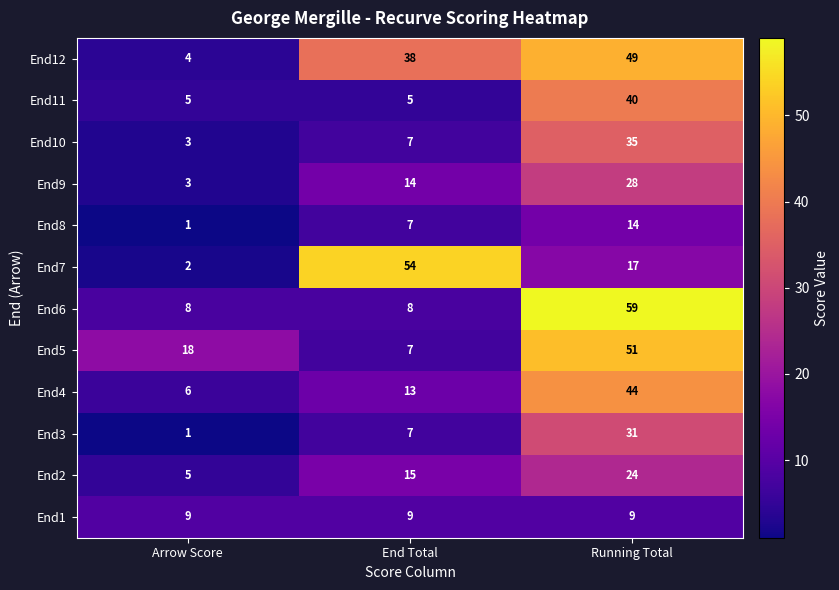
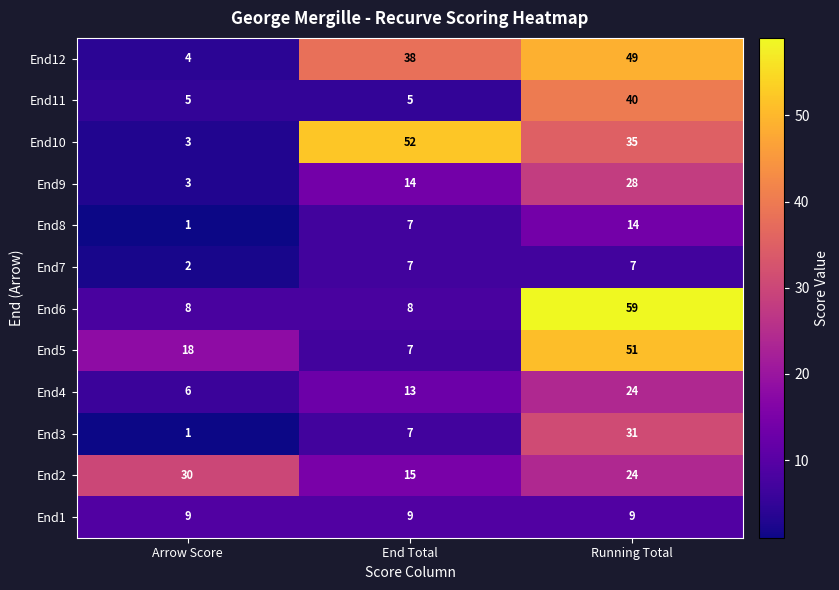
  {
    "End12": {
      "Arrow Score": 4,
      "End Total": 38,
      "Running Total": 49
    },
    "End11": {
      "Arrow Score": 5,
      "End Total": 5,
      "Running Total": 40
    },
    "End10": {
      "Arrow Score": 3,
-     "End Total": 7,
+     "End Total": 52,
      "Running Total": 35
    },
    "End9": {
      "Arrow Score": 3,
      "End Total": 14,
      "Running Total": 28
    },
    "End8": {
      "Arrow Score": 1,
      "End Total": 7,
      "Running Total": 14
    },
    "End7": {
      "Arrow Score": 2,
-     "End Total": 54,
-     "Running Total": 17
+     "End Total": 7,
+     "Running Total": 7
    },
    "End6": {
      "Arrow Score": 8,
      "End Total": 8,
      "Running Total": 59
    },
    "End5": {
      "Arrow Score": 18,
      "End Total": 7,
      "Running Total": 51
    },
    "End4": {
      "Arrow Score": 6,
      "End Total": 13,
-     "Running Total": 44
+     "Running Total": 24
    },
    "End3": {
      "Arrow Score": 1,
      "End Total": 7,
      "Running Total": 31
    },
    "End2": {
-     "Arrow Score": 5,
+     "Arrow Score": 30,
      "End Total": 15,
      "Running Total": 24
    },
    "End1": {
      "Arrow Score": 9,
      "End Total": 9,
      "Running Total": 9
    }
  }
